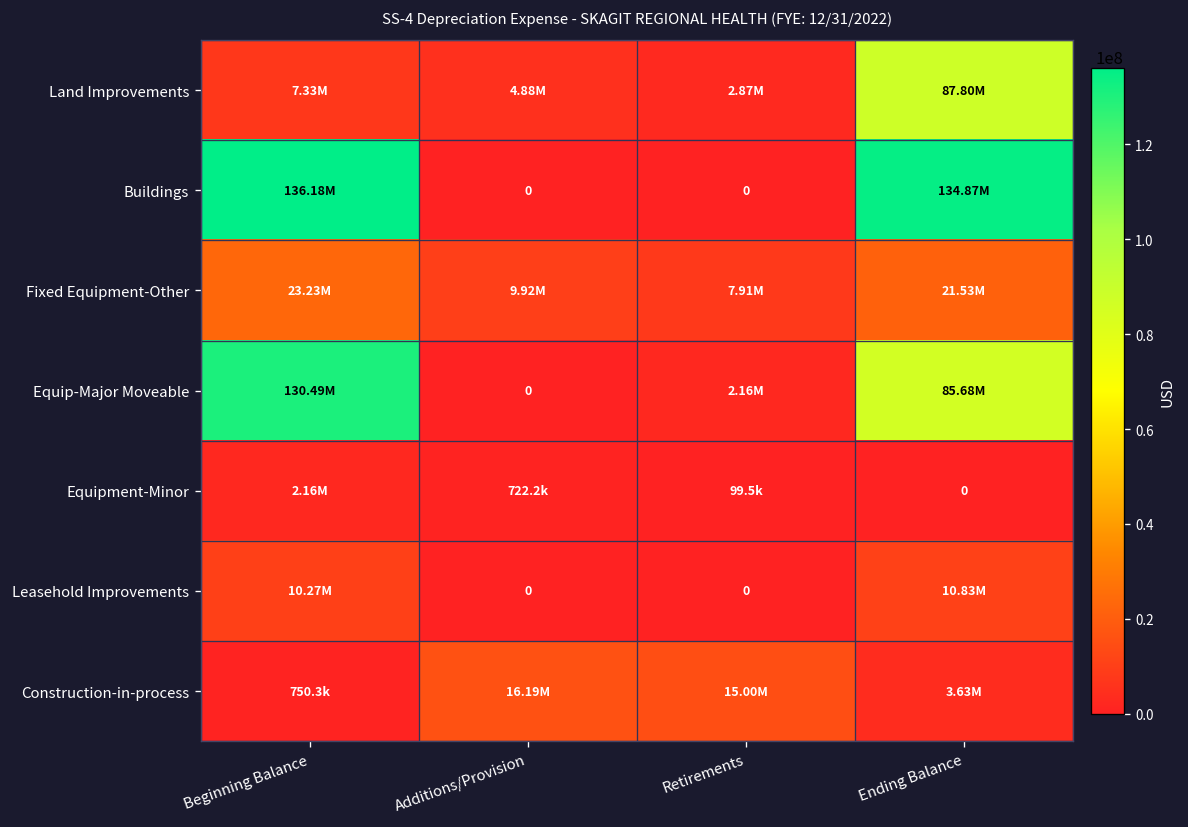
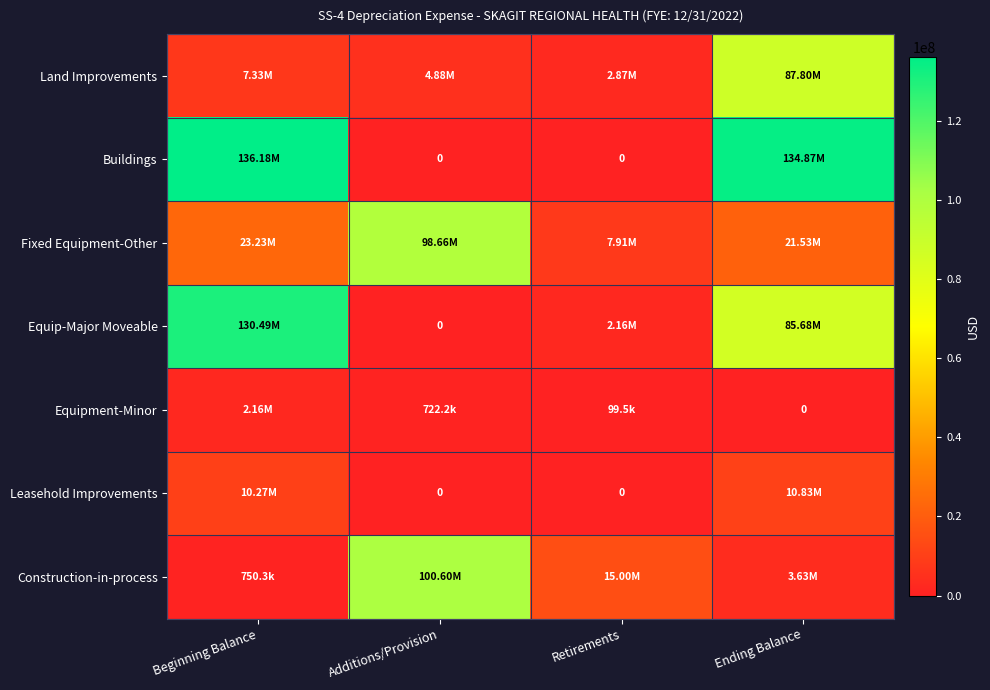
  {
    "Land Improvements": {
      "Beginning Balance": "7.33M",
      "Additions/Provision": "4.88M",
      "Retirements": "2.87M",
      "Ending Balance": "87.80M"
    },
    "Buildings": {
      "Beginning Balance": "136.18M",
      "Additions/Provision": "0",
      "Retirements": "0",
      "Ending Balance": "134.87M"
    },
    "Fixed Equipment-Other": {
      "Beginning Balance": "23.23M",
-     "Additions/Provision": "9.92M",
+     "Additions/Provision": "98.66M",
      "Retirements": "7.91M",
      "Ending Balance": "21.53M"
    },
    "Equip-Major Moveable": {
      "Beginning Balance": "130.49M",
      "Additions/Provision": "0",
      "Retirements": "2.16M",
      "Ending Balance": "85.68M"
    },
    "Equipment-Minor": {
      "Beginning Balance": "2.16M",
      "Additions/Provision": "722.2k",
      "Retirements": "99.5k",
      "Ending Balance": "0"
    },
    "Leasehold Improvements": {
      "Beginning Balance": "10.27M",
      "Additions/Provision": "0",
      "Retirements": "0",
      "Ending Balance": "10.83M"
    },
    "Construction-in-process": {
      "Beginning Balance": "750.3k",
-     "Additions/Provision": "16.19M",
+     "Additions/Provision": "100.60M",
      "Retirements": "15.00M",
      "Ending Balance": "3.63M"
    }
  }
